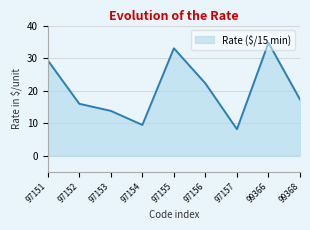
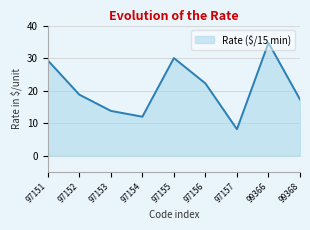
  {
    "97151": 29,
-   "97152": 16,
+   "97152": 19,
    "97153": 14,
-   "97154": 9,
-   "97155": 33,
+   "97154": 12,
+   "97155": 30,
    "97156": 22,
    "97157": 8,
    "99368": 17
  }
